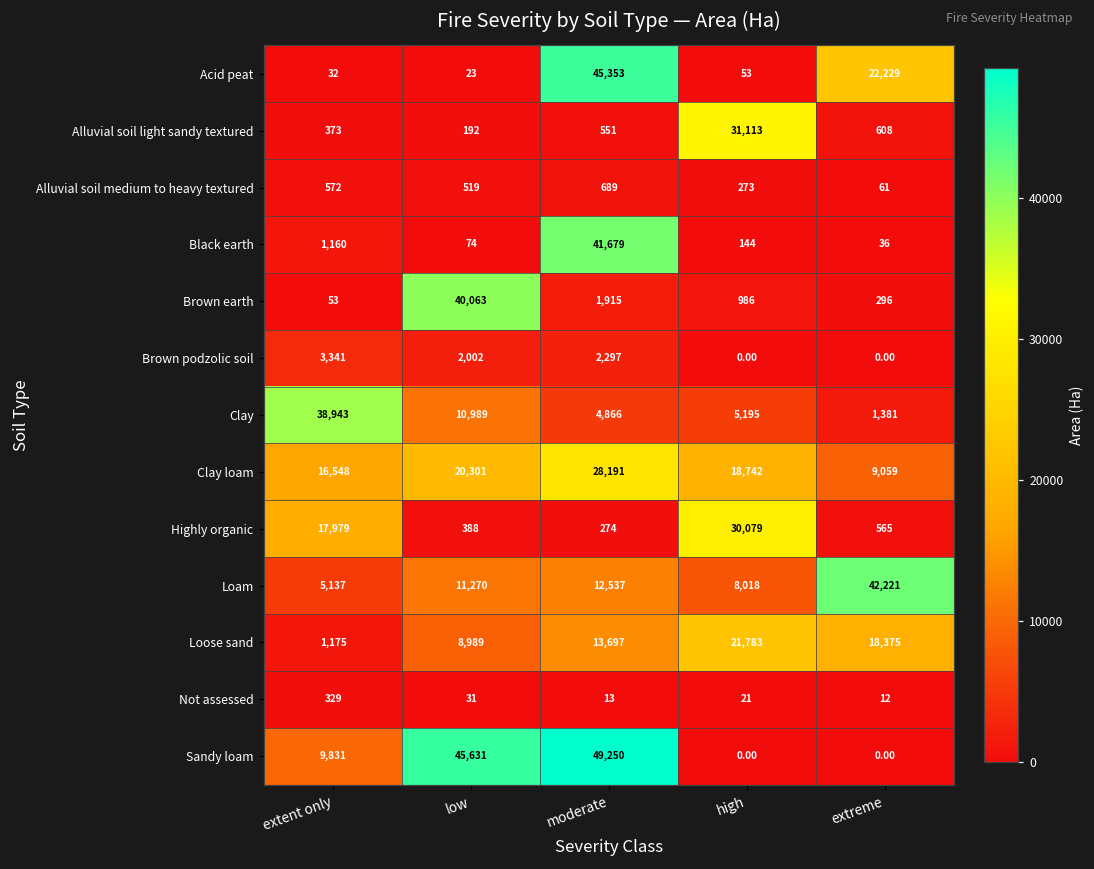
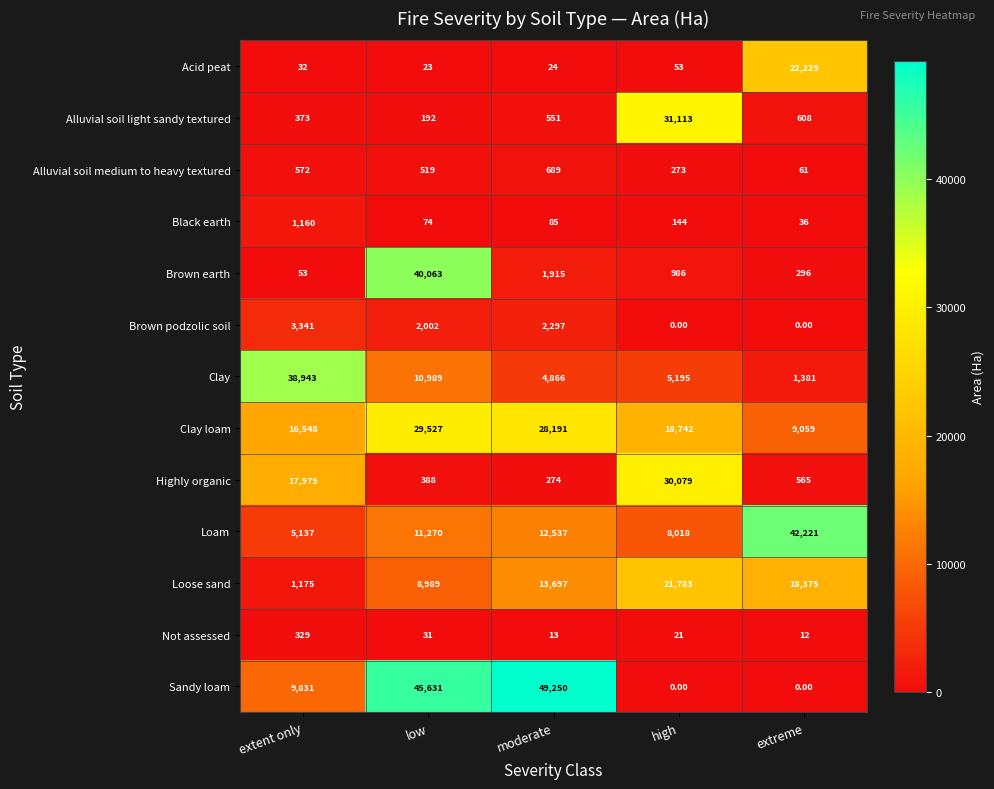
  {
    "Acid peat": {
      "extent only": "32",
      "low": "23",
-     "moderate": "45,353",
+     "moderate": "24",
      "high": "53",
      "extreme": "22,229"
    },
    "Alluvial soil light sandy textured": {
      "extent only": "373",
      "low": "192",
      "moderate": "551",
      "high": "31,113",
      "extreme": "608"
    },
    "Alluvial soil medium to heavy textured": {
      "extent only": "572",
      "low": "519",
      "moderate": "689",
      "high": "273",
      "extreme": "61"
    },
    "Black earth": {
      "extent only": "1,160",
      "low": "74",
-     "moderate": "41,679",
+     "moderate": "85",
      "high": "144",
      "extreme": "36"
    },
    "Brown earth": {
      "extent only": "53",
      "low": "40,063",
      "moderate": "1,915",
      "high": "986",
      "extreme": "296"
    },
    "Brown podzolic soil": {
      "extent only": "3,341",
      "low": "2,002",
      "moderate": "2,297",
      "high": "0.00",
      "extreme": "0.00"
    },
    "Clay": {
      "extent only": "38,943",
      "low": "10,989",
      "moderate": "4,866",
      "high": "5,195",
      "extreme": "1,381"
    },
    "Clay loam": {
      "extent only": "16,548",
-     "low": "20,301",
+     "low": "29,527",
      "moderate": "28,191",
      "high": "18,742",
      "extreme": "9,059"
    },
    "Highly organic": {
      "extent only": "17,979",
      "low": "388",
      "moderate": "274",
      "high": "30,079",
      "extreme": "565"
    },
    "Loam": {
      "extent only": "5,137",
      "low": "11,270",
      "moderate": "12,537",
      "high": "8,018",
      "extreme": "42,221"
    },
    "Loose sand": {
      "extent only": "1,175",
      "low": "8,989",
      "moderate": "13,697",
      "high": "21,783",
      "extreme": "18,375"
    },
    "Not assessed": {
      "extent only": "329",
      "low": "31",
      "moderate": "13",
      "high": "21",
      "extreme": "12"
    },
    "Sandy loam": {
      "extent only": "9,831",
      "low": "45,631",
      "moderate": "49,250",
      "high": "0.00",
      "extreme": "0.00"
    }
  }
